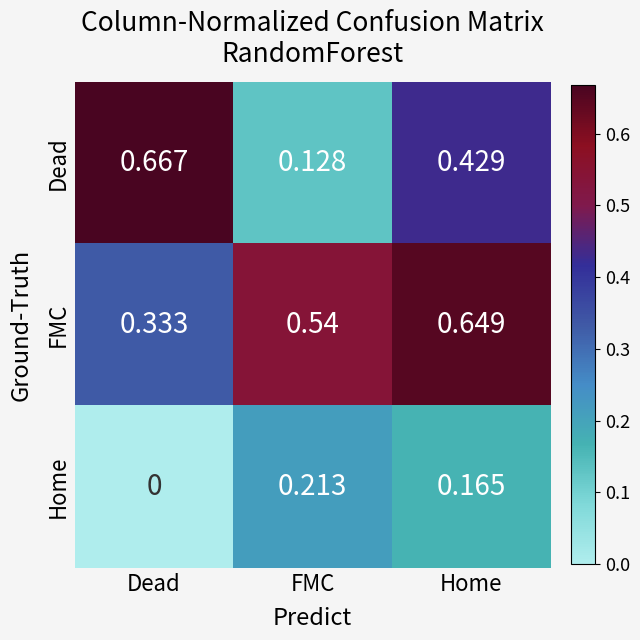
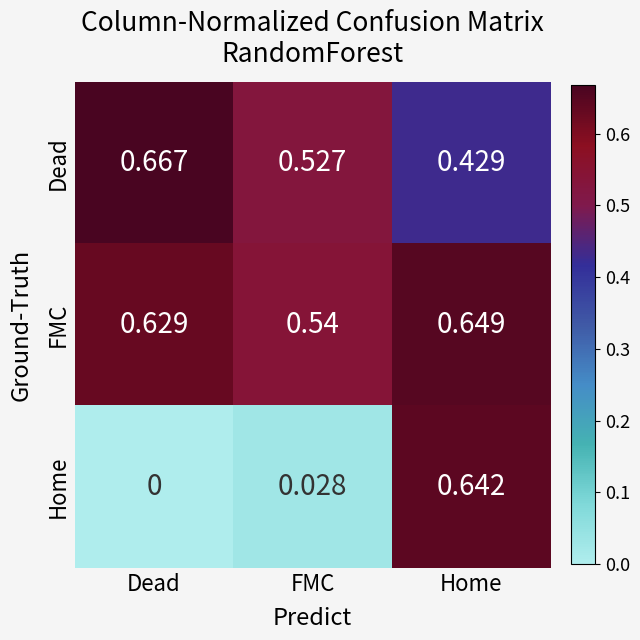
  {
    "Dead": {
      "Dead": 0.667,
-     "FMC": 0.128,
+     "FMC": 0.527,
      "Home": 0.429
    },
    "FMC": {
-     "Dead": 0.333,
+     "Dead": 0.629,
      "FMC": 0.54,
      "Home": 0.649
    },
    "Home": {
      "Dead": 0,
-     "FMC": 0.213,
-     "Home": 0.165
+     "FMC": 0.028,
+     "Home": 0.642
    }
  }
